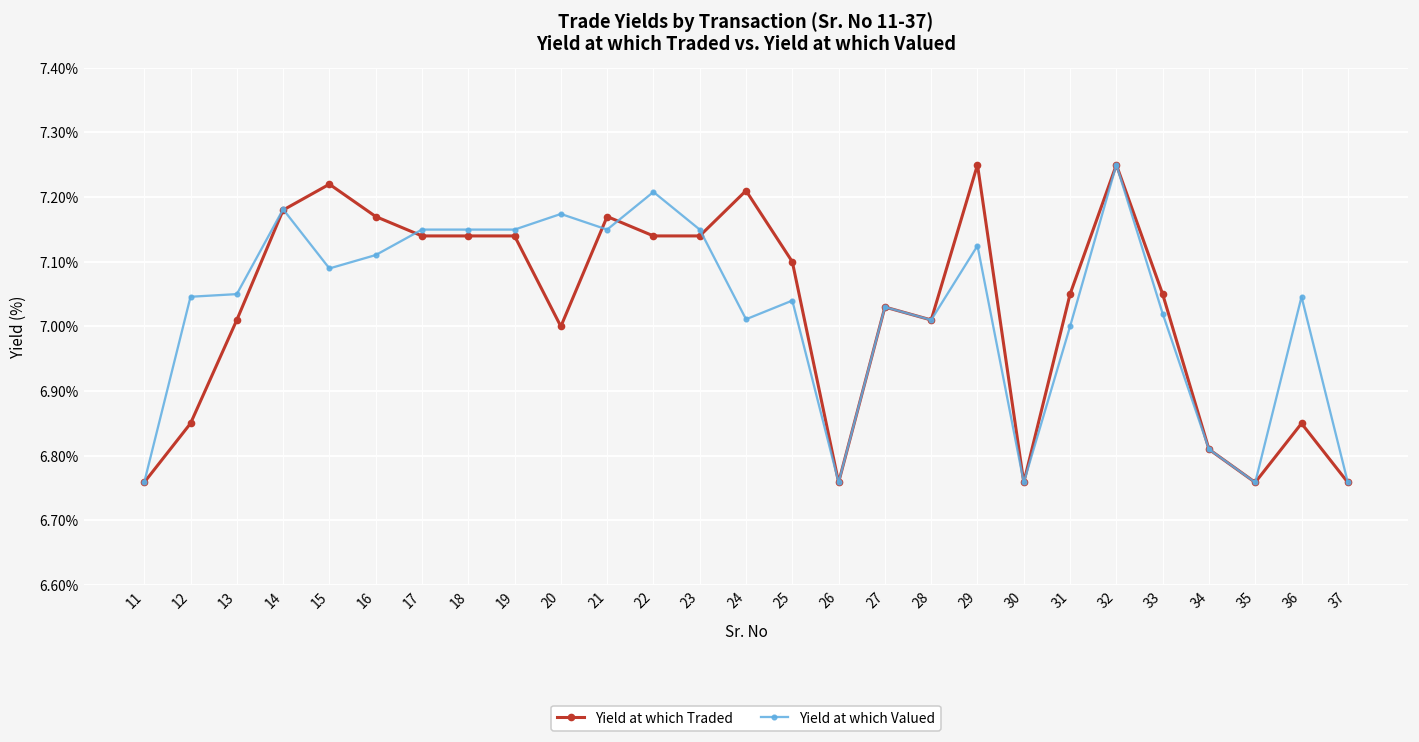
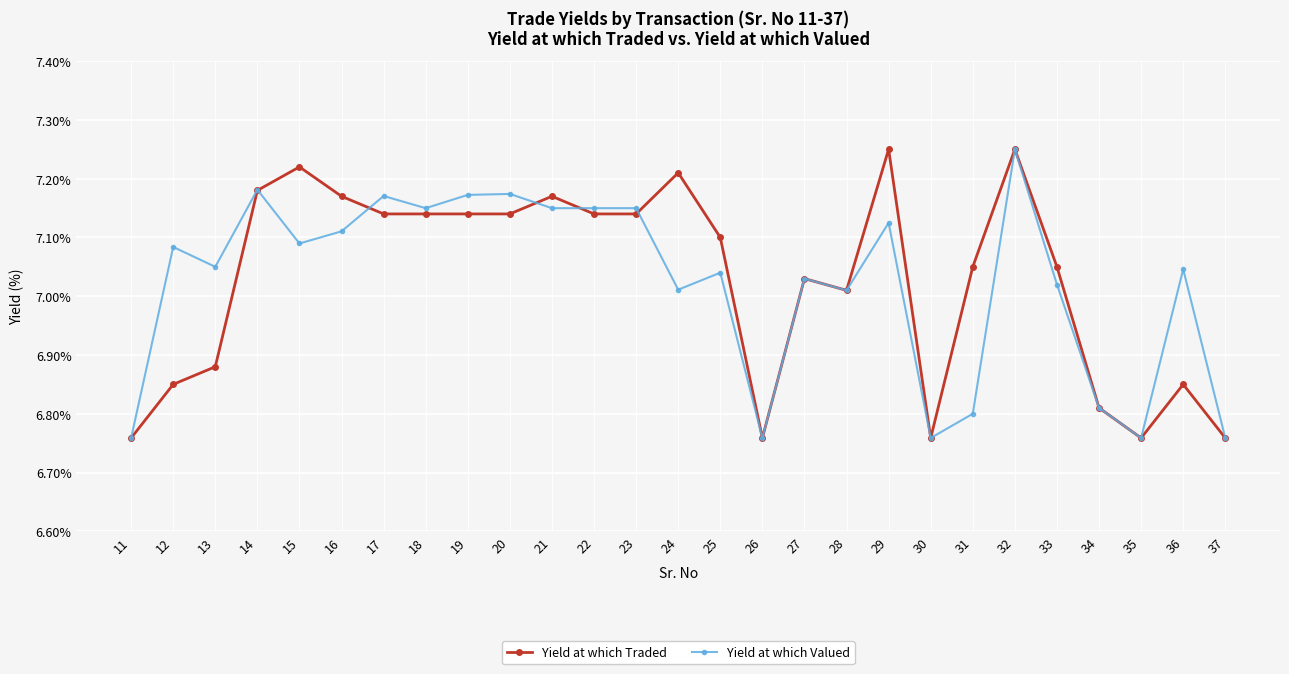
  {
    "Yield at which Traded": {
      "12": "6.85%",
-     "13": "7.01%",
+     "13": "6.88%",
      "15": "7.22%",
      "16": "7.17%",
      "17": "7.14%",
      "18": "7.14%",
      "19": "7.14%",
-     "20": "7.00%",
+     "20": "7.14%",
      "21": "7.17%",
      "22": "7.14%",
      "23": "7.14%",
      "24": "7.21%",
      "25": "7.10%",
      "29": "7.25%",
      "31": "7.05%",
      "33": "7.05%",
      "36": "6.85%"
    },
    "Yield at which Valued": {
-     "12": "7.05%",
+     "12": "7.08%",
      "13": "7.05%",
      "15": "7.09%",
      "16": "7.11%",
-     "17": "7.15%",
+     "17": "7.17%",
      "18": "7.15%",
-     "19": "7.15%",
+     "19": "7.17%",
      "20": "7.17%",
      "21": "7.15%",
-     "22": "7.21%",
+     "22": "7.15%",
      "23": "7.15%",
      "24": "7.01%",
      "25": "7.04%",
      "29": "7.12%",
-     "31": "7.0%",
+     "31": "6.8%",
      "33": "7.02%",
      "36": "7.05%"
    }
  }
